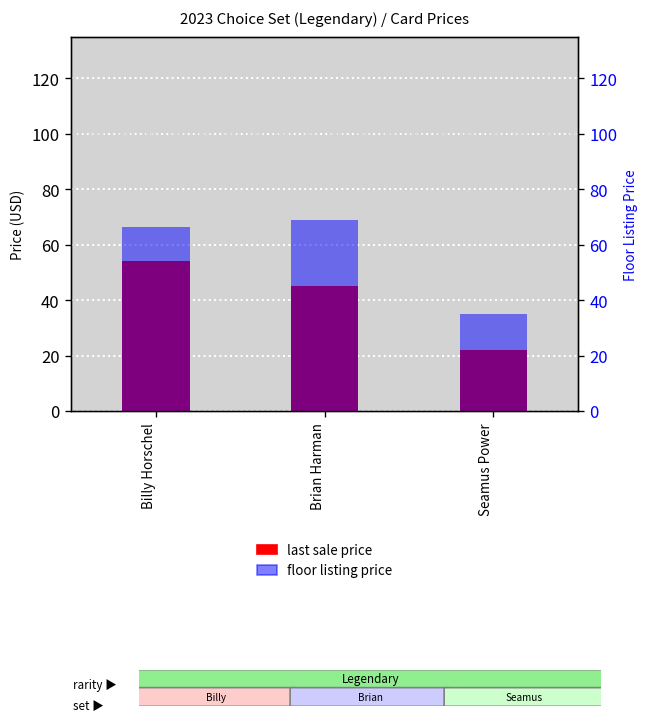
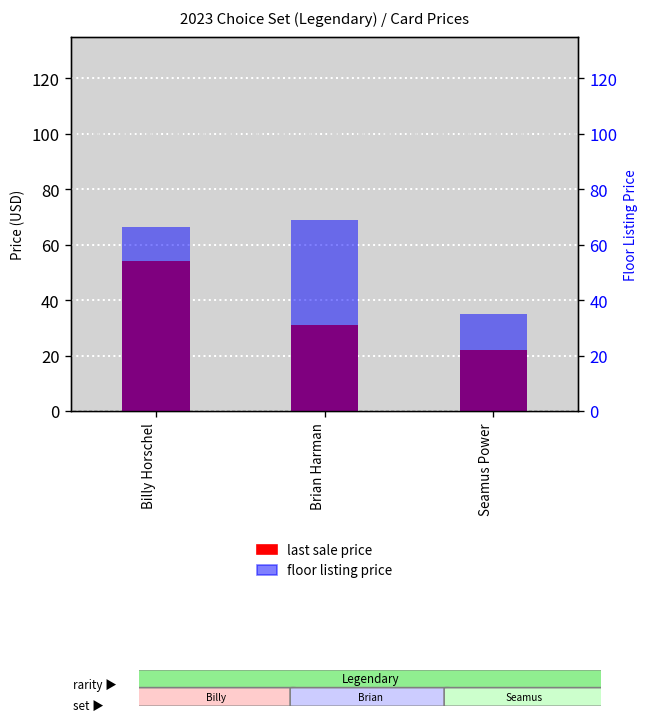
  {
    "last sale price": {
-     "Brian Harman": 45
+     "Brian Harman": 31
    },
    "floor listing price": {
      "Billy Horschel": 66,
      "Brian Harman": 69,
      "Seamus Power": 35
    }
  }
